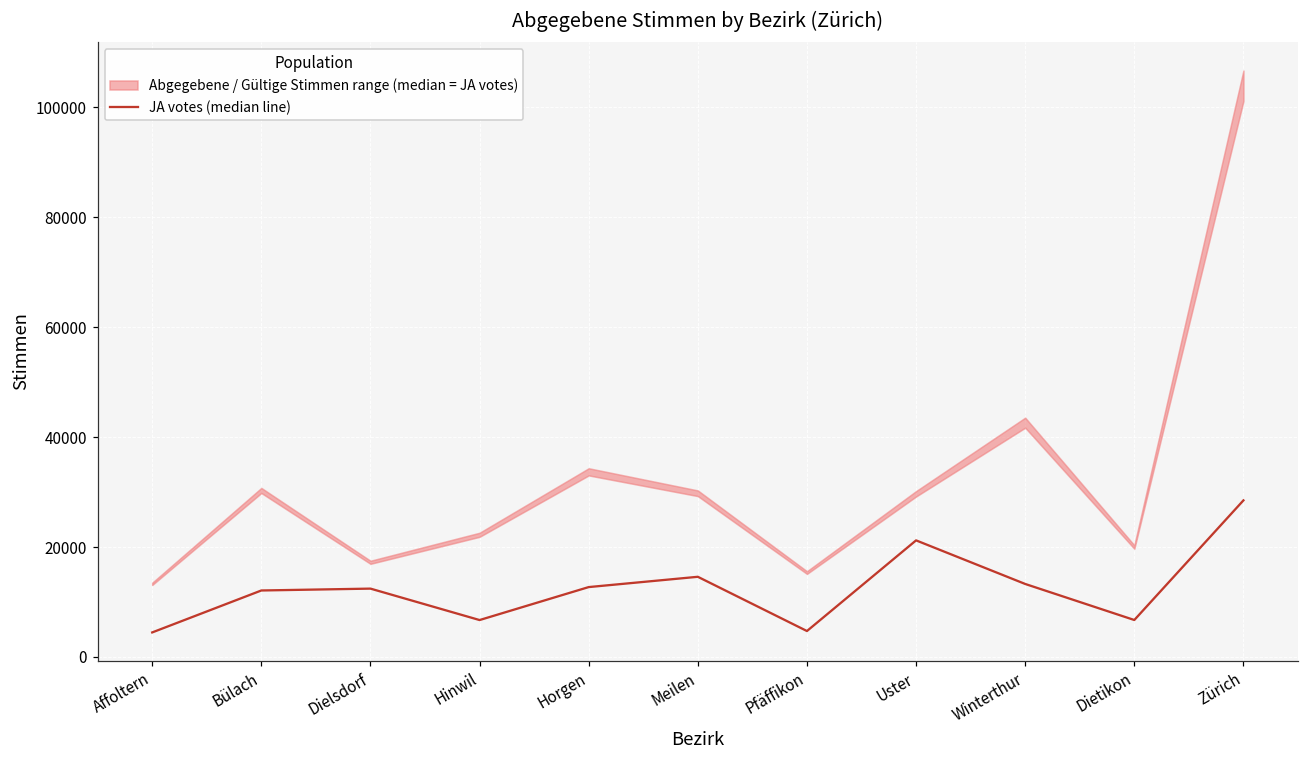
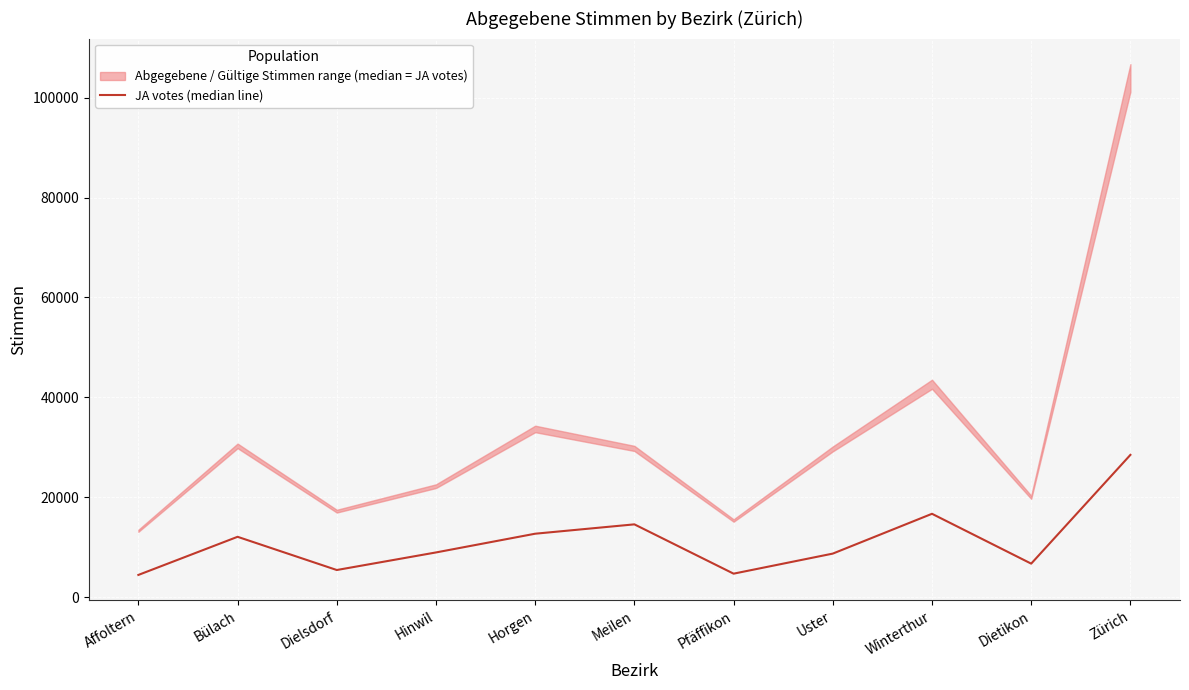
  {
    "JA votes (median line)": {
      "Affoltern": 4000,
      "Bülach": 12000,
-     "Dielsdorf": 12000,
-     "Hinwil": 7000,
+     "Dielsdorf": 5000,
+     "Hinwil": 9000,
      "Horgen": 13000,
      "Meilen": 15000,
      "Pfäffikon": 5000,
-     "Uster": 21000,
-     "Winterthur": 13000,
+     "Uster": 9000,
+     "Winterthur": 17000,
      "Dietikon": 7000,
      "Zürich": 28000
    }
  }
